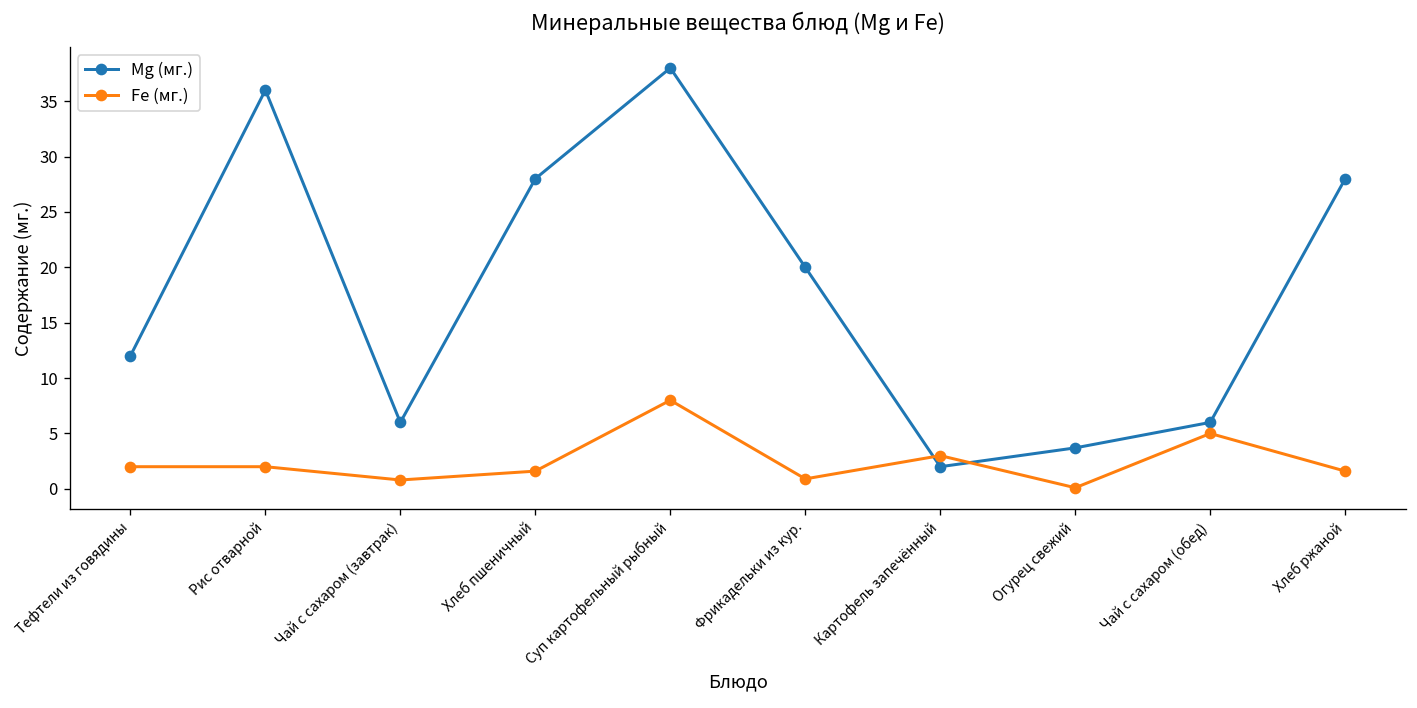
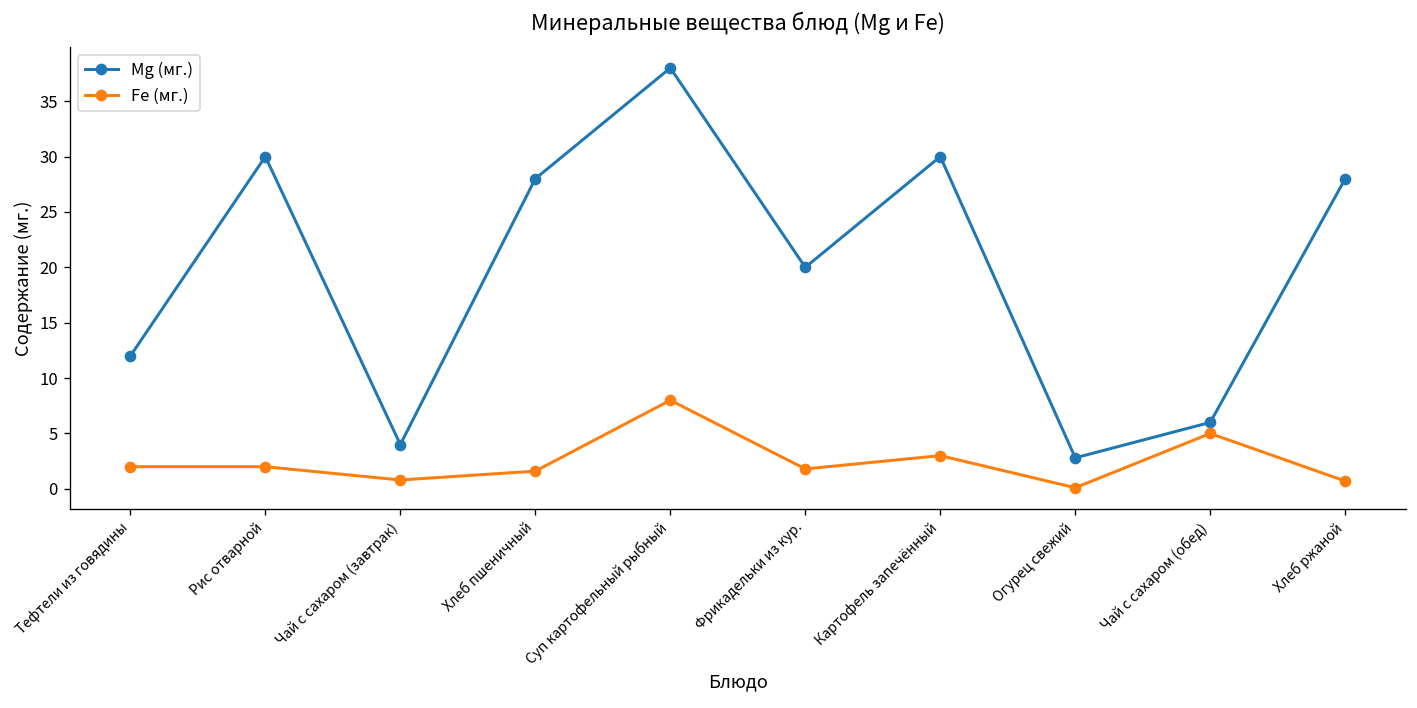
  {
    "Mg (мг.)": {
      "Тефтели из говядины": 12,
-     "Рис отварной": 36,
-     "Чай с сахаром (завтрак)": 6,
+     "Рис отварной": 30,
+     "Чай с сахаром (завтрак)": 4,
      "Хлеб пшеничный": 28,
      "Суп картофельный рыбный": 38,
      "Фрикадельки из кур.": 20,
-     "Картофель запечённый": 2,
-     "Огурец свежий": 4,
+     "Картофель запечённый": 30,
+     "Огурец свежий": 3,
      "Чай с сахаром (обед)": 6,
      "Хлеб ржаной": 28
    },
    "Fe (мг.)": {
      "Тефтели из говядины": 2,
      "Рис отварной": 2,
      "Чай с сахаром (завтрак)": 1,
      "Хлеб пшеничный": 2,
      "Суп картофельный рыбный": 8,
-     "Фрикадельки из кур.": 1,
+     "Фрикадельки из кур.": 2,
      "Картофель запечённый": 3,
      "Огурец свежий": 0,
      "Чай с сахаром (обед)": 5,
-     "Хлеб ржаной": 2
+     "Хлеб ржаной": 1
    }
  }
